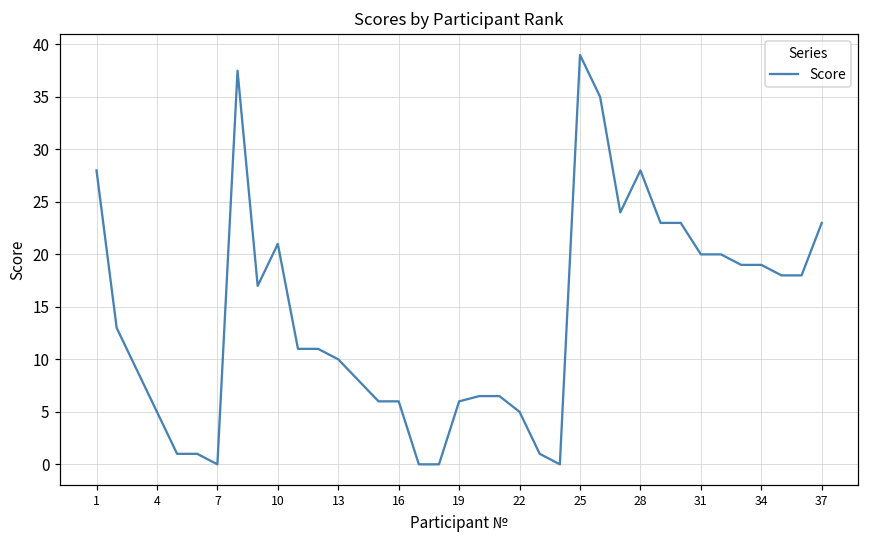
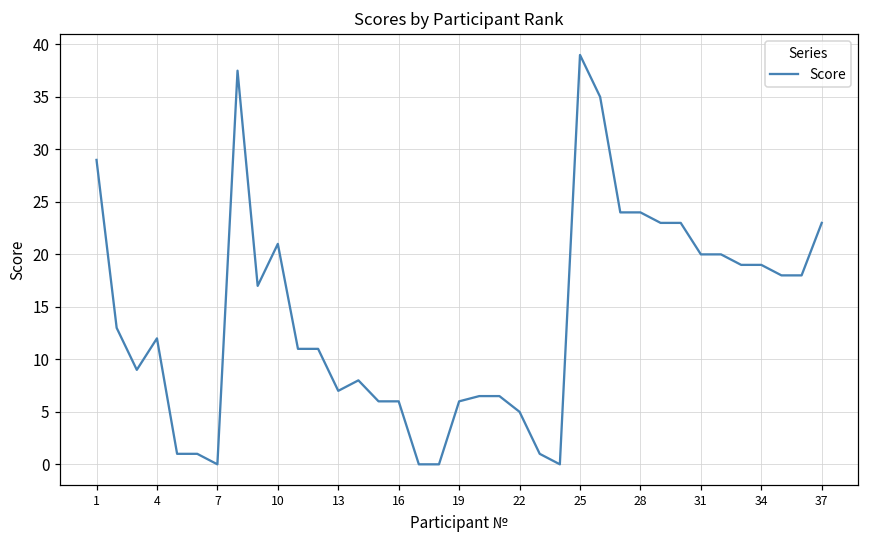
  {
-   "1": 28,
-   "4": 5,
+   "1": 29,
+   "4": 12,
    "7": 0,
    "10": 21,
-   "13": 10,
+   "13": 7,
    "16": 6,
    "19": 6,
    "22": 5,
    "25": 39,
-   "28": 28,
+   "28": 24,
    "31": 20,
    "34": 19,
    "37": 23
  }
